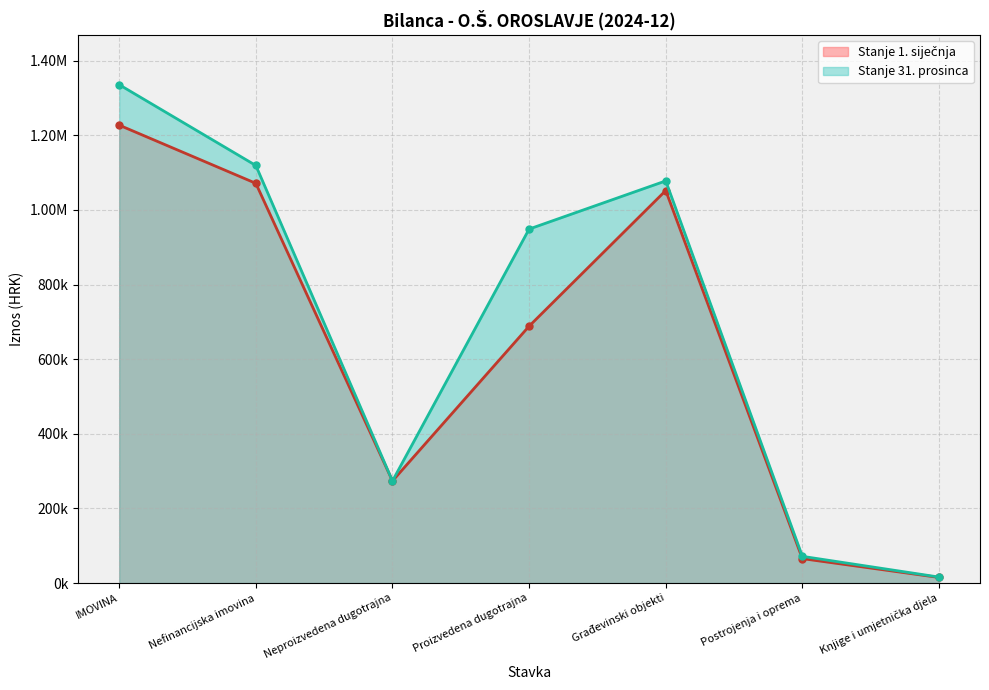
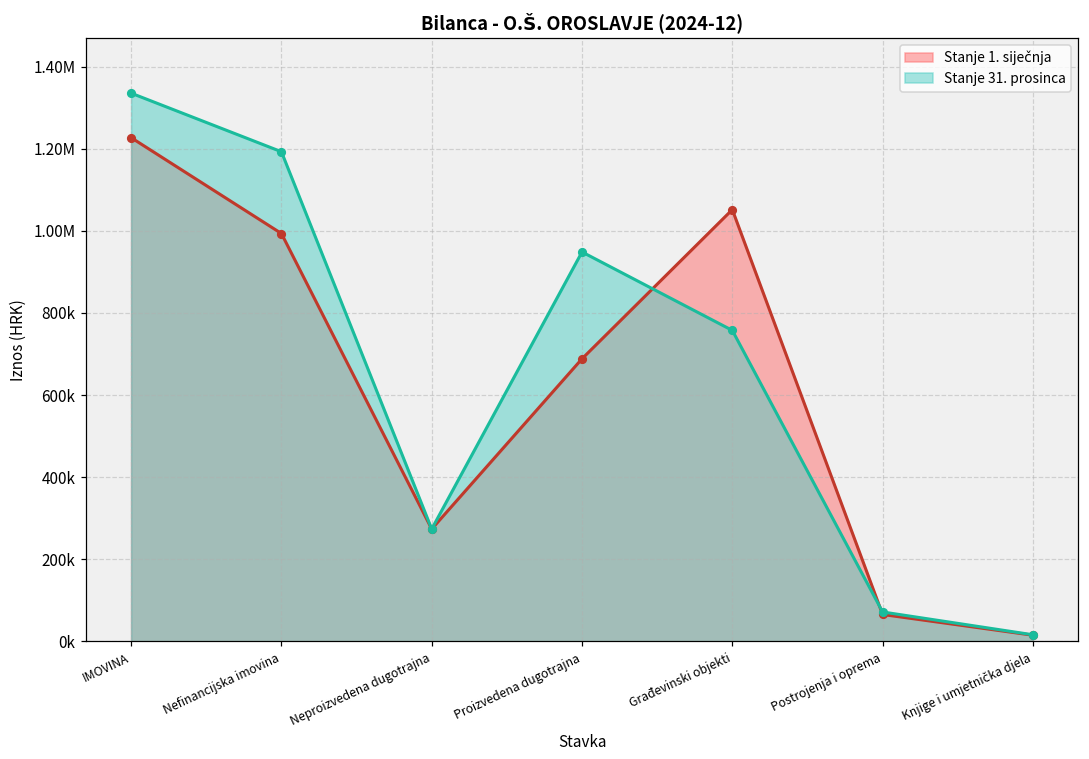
  {
    "Stanje 1. siječnja": {
      "IMOVINA": 1230000,
-     "Nefinancijska imovina": 1070000,
+     "Nefinancijska imovina": 990000,
      "Proizvedena dugotrajna": 690000,
      "Građevinski objekti": 1050000
    },
    "Stanje 31. prosinca": {
      "IMOVINA": 1340000,
-     "Nefinancijska imovina": 1120000,
+     "Nefinancijska imovina": 1190000,
      "Proizvedena dugotrajna": 950000,
-     "Građevinski objekti": 1080000
+     "Građevinski objekti": 760000
    }
  }
